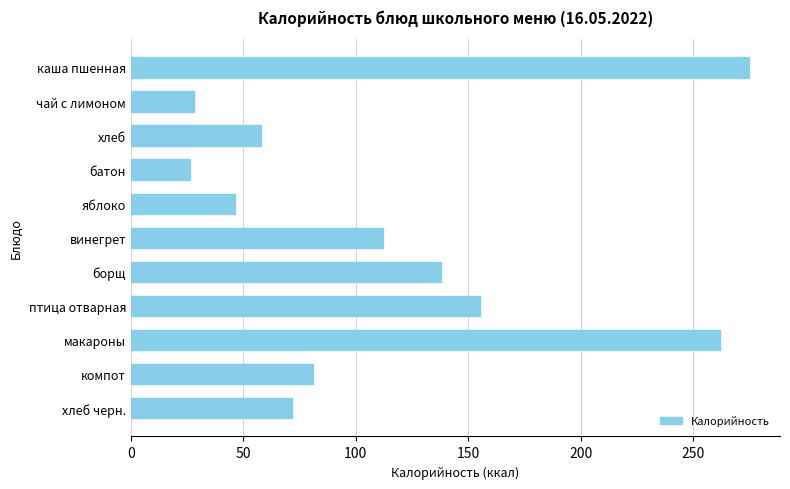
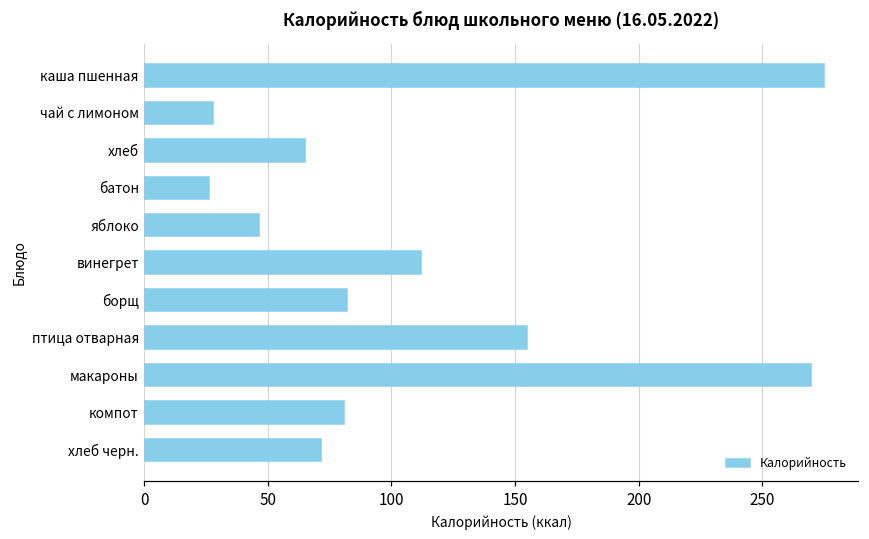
  {
    "каша пшенная": 275,
    "чай с лимоном": 28,
-   "хлеб": 58,
+   "хлеб": 65,
    "батон": 26,
    "яблоко": 46,
    "винегрет": 112,
-   "борщ": 138,
+   "борщ": 82,
    "птица отварная": 155,
-   "макароны": 262,
+   "макароны": 270,
    "компот": 81,
    "хлеб черн.": 71
  }
